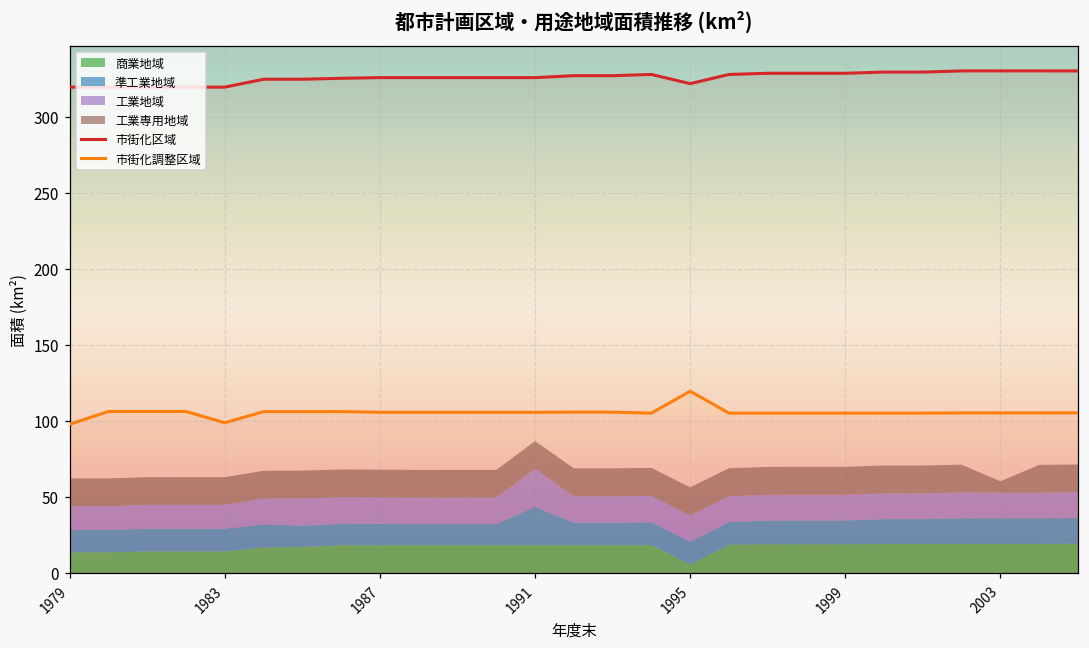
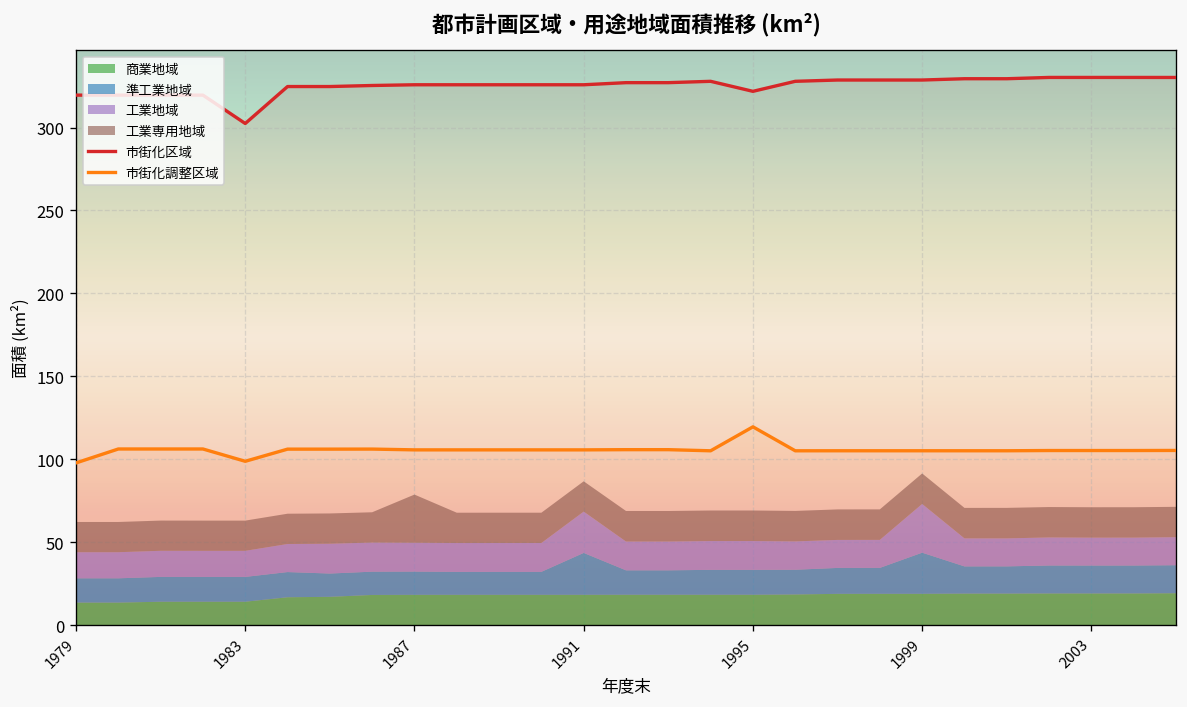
  {
    "市街化区域": {
      "1979": 320,
-     "1983": 320,
+     "1983": 302,
      "1987": 326,
      "1991": 326,
      "1995": 322,
      "1999": 329,
      "2003": 330
    },
    "商業地域": {
      "1979": 14,
      "1983": 14,
      "1987": 18,
      "1991": 18,
-     "1995": 5,
+     "1995": 18,
      "1999": 19,
      "2003": 19
    },
    "市街化調整区域": {
      "1979": 98,
      "1983": 99,
      "1987": 106,
      "1991": 106,
      "1995": 120,
      "1999": 105,
      "2003": 105
    },
    "準工業地域": {
      "1979": 15,
      "1983": 15,
      "1987": 14,
      "1991": 25,
      "1995": 15,
-     "1999": 16,
+     "1999": 25,
      "2003": 17
    },
    "工業地域": {
      "1979": 16,
      "1983": 16,
      "1987": 17,
      "1991": 25,
      "1995": 17,
-     "1999": 17,
+     "1999": 29,
      "2003": 17
    },
    "工業専用地域": {
      "1979": 18,
      "1983": 18,
-     "1987": 18,
+     "1987": 29,
      "1991": 18,
      "1995": 18,
      "1999": 18,
-     "2003": 8
+     "2003": 18
    }
  }
